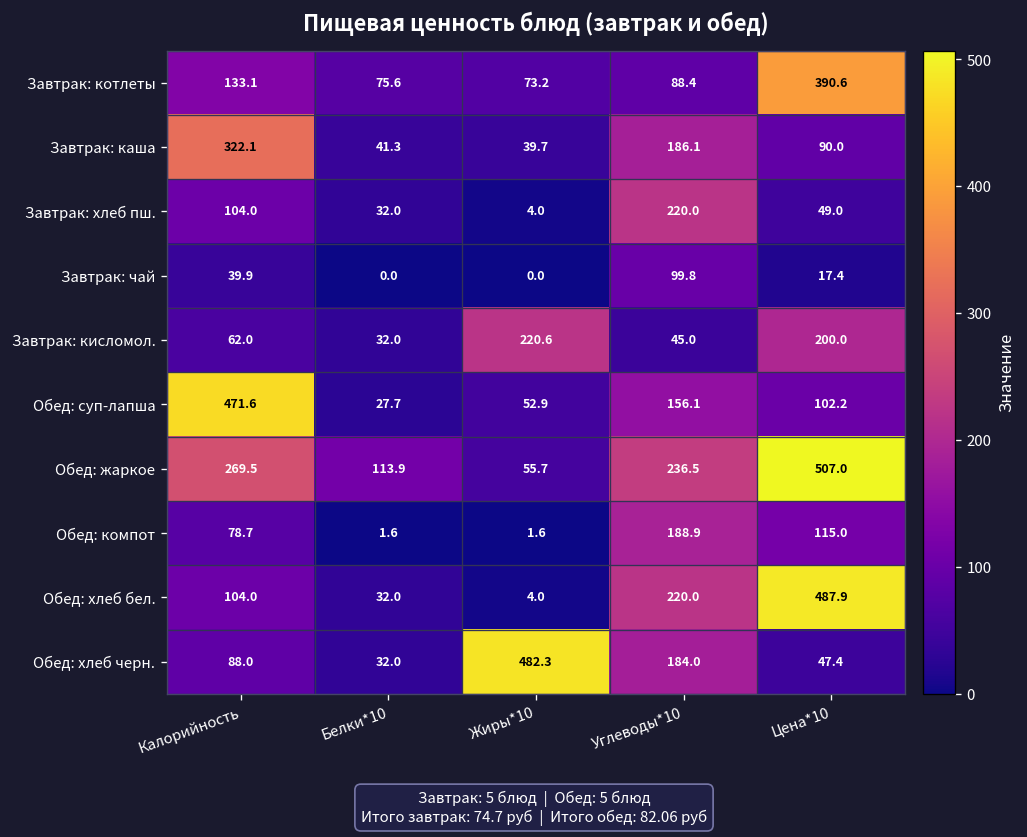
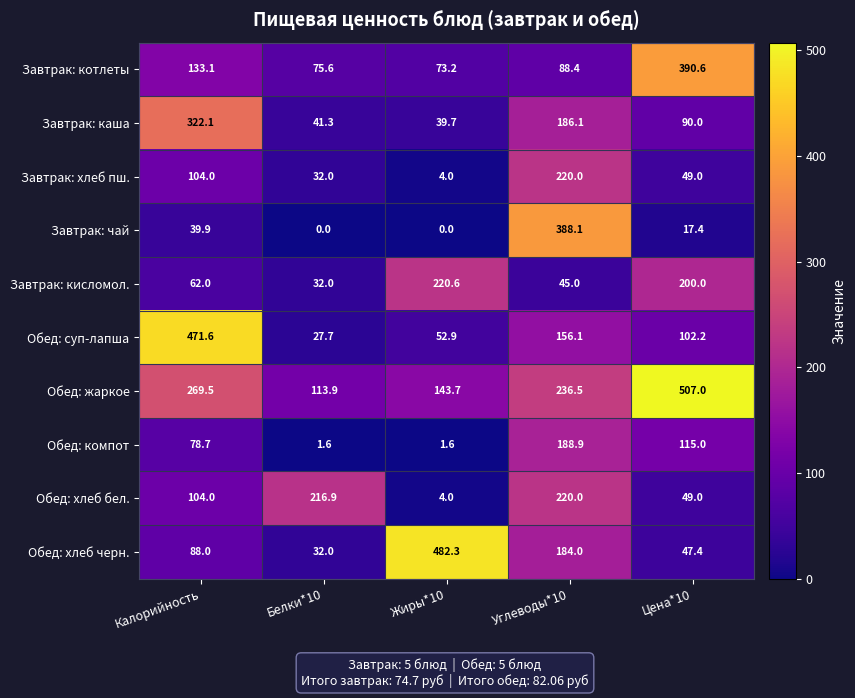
  {
    "Завтрак: котлеты": {
      "Калорийность": 133.1,
      "Белки*10": 75.6,
      "Жиры*10": 73.2,
      "Углеводы*10": 88.4,
      "Цена*10": 390.6
    },
    "Завтрак: каша": {
      "Калорийность": 322.1,
      "Белки*10": 41.3,
      "Жиры*10": 39.7,
      "Углеводы*10": 186.1,
      "Цена*10": 90.0
    },
    "Завтрак: хлеб пш.": {
      "Калорийность": 104.0,
      "Белки*10": 32.0,
      "Жиры*10": 4.0,
      "Углеводы*10": 220.0,
      "Цена*10": 49.0
    },
    "Завтрак: чай": {
      "Калорийность": 39.9,
      "Белки*10": 0.0,
      "Жиры*10": 0.0,
-     "Углеводы*10": 99.8,
+     "Углеводы*10": 388.1,
      "Цена*10": 17.4
    },
    "Завтрак: кисломол.": {
      "Калорийность": 62.0,
      "Белки*10": 32.0,
      "Жиры*10": 220.6,
      "Углеводы*10": 45.0,
      "Цена*10": 200.0
    },
    "Обед: суп-лапша": {
      "Калорийность": 471.6,
      "Белки*10": 27.7,
      "Жиры*10": 52.9,
      "Углеводы*10": 156.1,
      "Цена*10": 102.2
    },
    "Обед: жаркое": {
      "Калорийность": 269.5,
      "Белки*10": 113.9,
-     "Жиры*10": 55.7,
+     "Жиры*10": 143.7,
      "Углеводы*10": 236.5,
      "Цена*10": 507.0
    },
    "Обед: компот": {
      "Калорийность": 78.7,
      "Белки*10": 1.6,
      "Жиры*10": 1.6,
      "Углеводы*10": 188.9,
      "Цена*10": 115.0
    },
    "Обед: хлеб бел.": {
      "Калорийность": 104.0,
-     "Белки*10": 32.0,
+     "Белки*10": 216.9,
      "Жиры*10": 4.0,
      "Углеводы*10": 220.0,
-     "Цена*10": 487.9
+     "Цена*10": 49.0
    },
    "Обед: хлеб черн.": {
      "Калорийность": 88.0,
      "Белки*10": 32.0,
      "Жиры*10": 482.3,
      "Углеводы*10": 184.0,
      "Цена*10": 47.4
    }
  }
